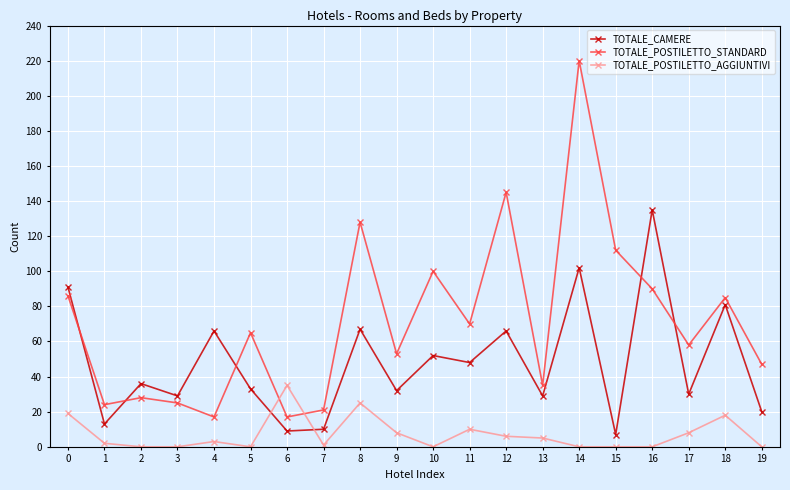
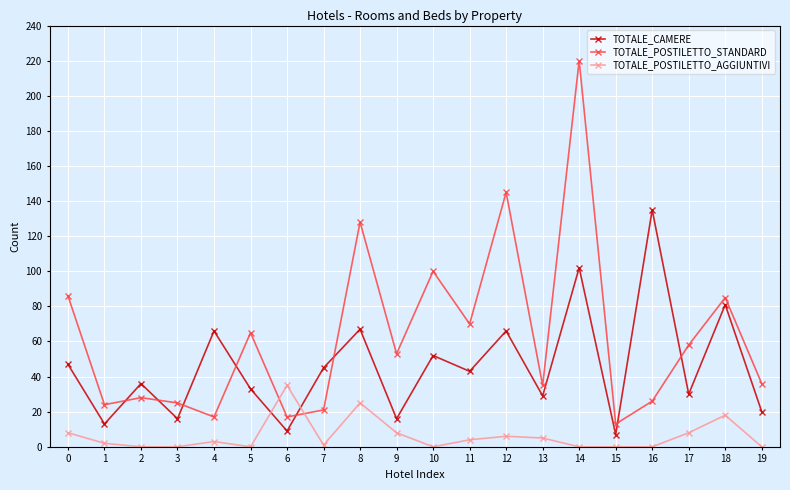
  {
    "TOTALE_CAMERE": {
-     "0": 91,
+     "0": 47,
      "1": 13,
      "2": 36,
-     "3": 29,
+     "3": 16,
      "4": 66,
      "5": 33,
      "6": 9,
-     "7": 10,
+     "7": 45,
      "8": 67,
-     "9": 32,
+     "9": 16,
      "10": 52,
-     "11": 48,
+     "11": 43,
      "12": 66,
      "13": 29,
      "14": 102,
      "15": 7,
      "16": 135,
      "17": 30,
      "18": 81,
      "19": 20
    },
    "TOTALE_POSTILETTO_STANDARD": {
      "0": 86,
      "1": 24,
      "2": 28,
      "3": 25,
      "4": 17,
      "5": 65,
      "6": 17,
      "7": 21,
      "8": 128,
      "9": 53,
      "10": 100,
      "11": 70,
      "12": 145,
      "13": 35,
      "14": 220,
-     "15": 112,
-     "16": 90,
+     "15": 13,
+     "16": 26,
      "17": 58,
      "18": 85,
-     "19": 47
+     "19": 36
    },
    "TOTALE_POSTILETTO_AGGIUNTIVI": {
-     "0": 19,
+     "0": 8,
      "1": 2,
      "2": 0,
      "3": 0,
      "4": 3,
      "5": 0,
      "6": 35,
      "7": 1,
      "8": 25,
      "9": 8,
      "10": 0,
-     "11": 10,
+     "11": 4,
      "12": 6,
      "13": 5,
      "14": 0,
      "15": 0,
      "16": 0,
      "17": 8,
      "18": 18,
      "19": 0
    }
  }
